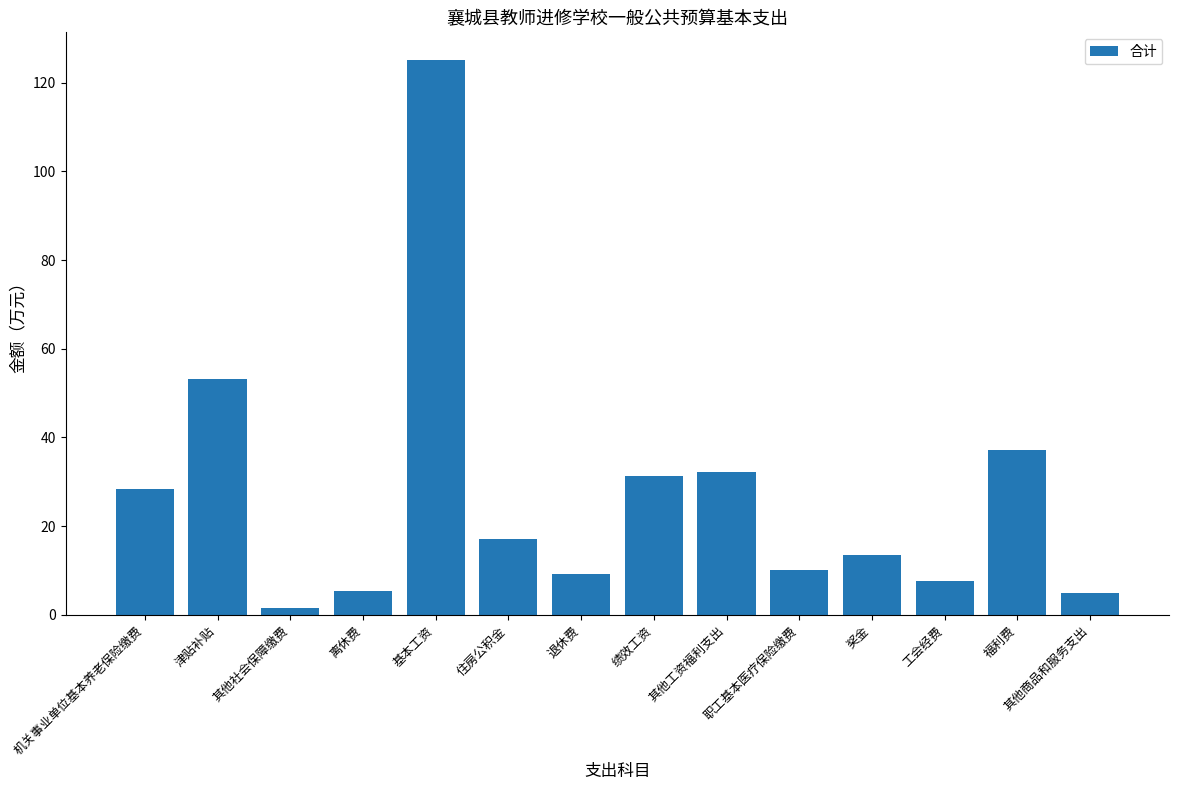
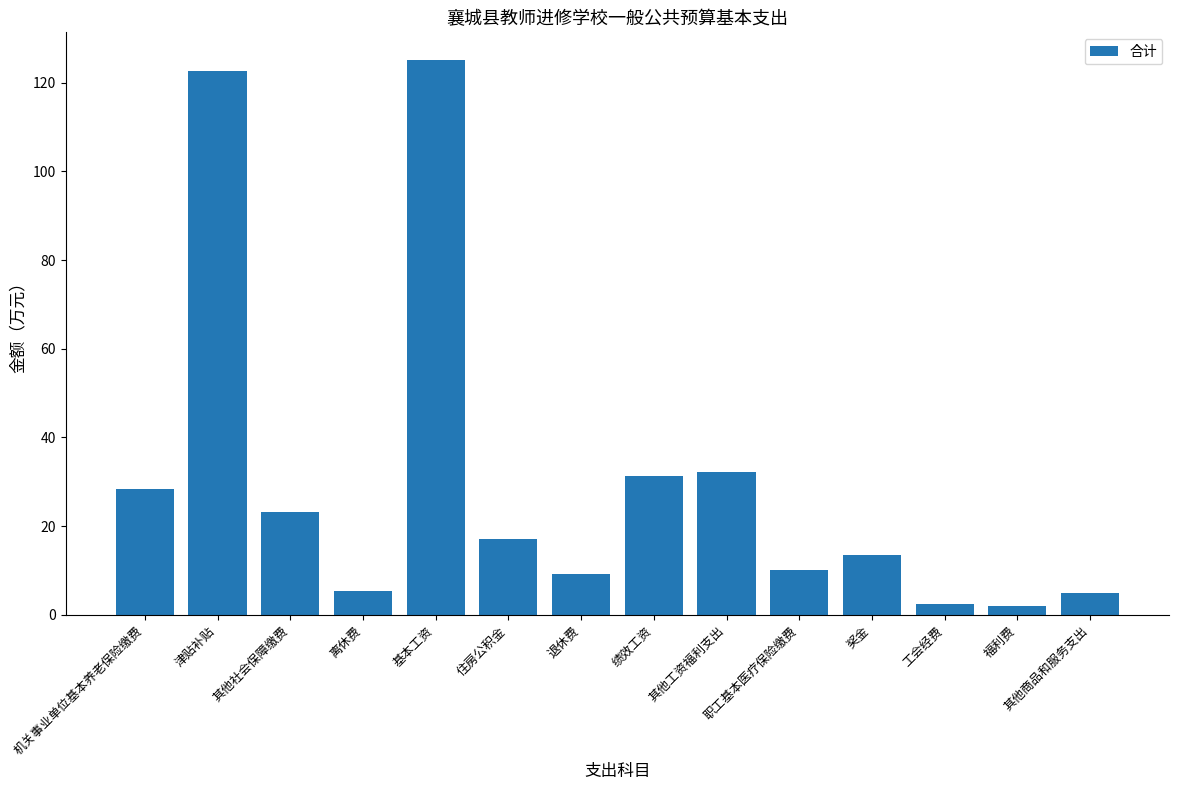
  {
    "机关事业单位基本养老保险缴费": 28,
-   "津贴补贴": 53,
-   "其他社会保障缴费": 1,
+   "津贴补贴": 123,
+   "其他社会保障缴费": 23,
    "离休费": 5,
    "基本工资": 125,
    "住房公积金": 17,
    "退休费": 9,
    "绩效工资": 31,
    "其他工资福利支出": 32,
    "职工基本医疗保险缴费": 10,
    "奖金": 14,
-   "工会经费": 8,
-   "福利费": 37,
+   "工会经费": 3,
+   "福利费": 2,
    "其他商品和服务支出": 5
  }
